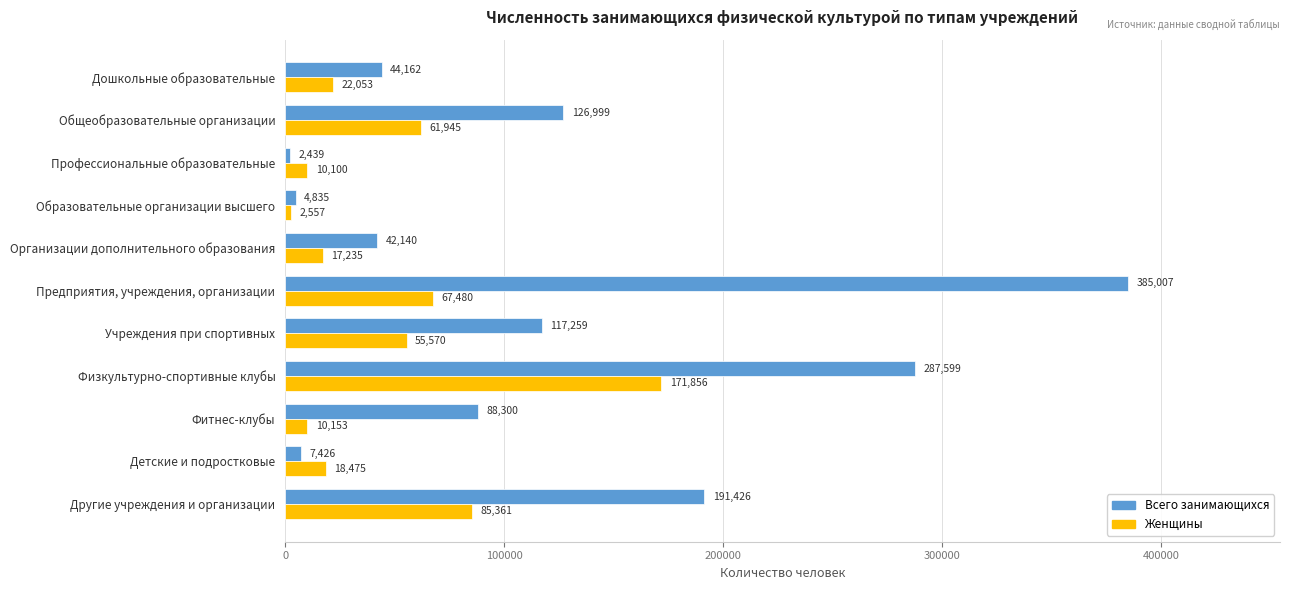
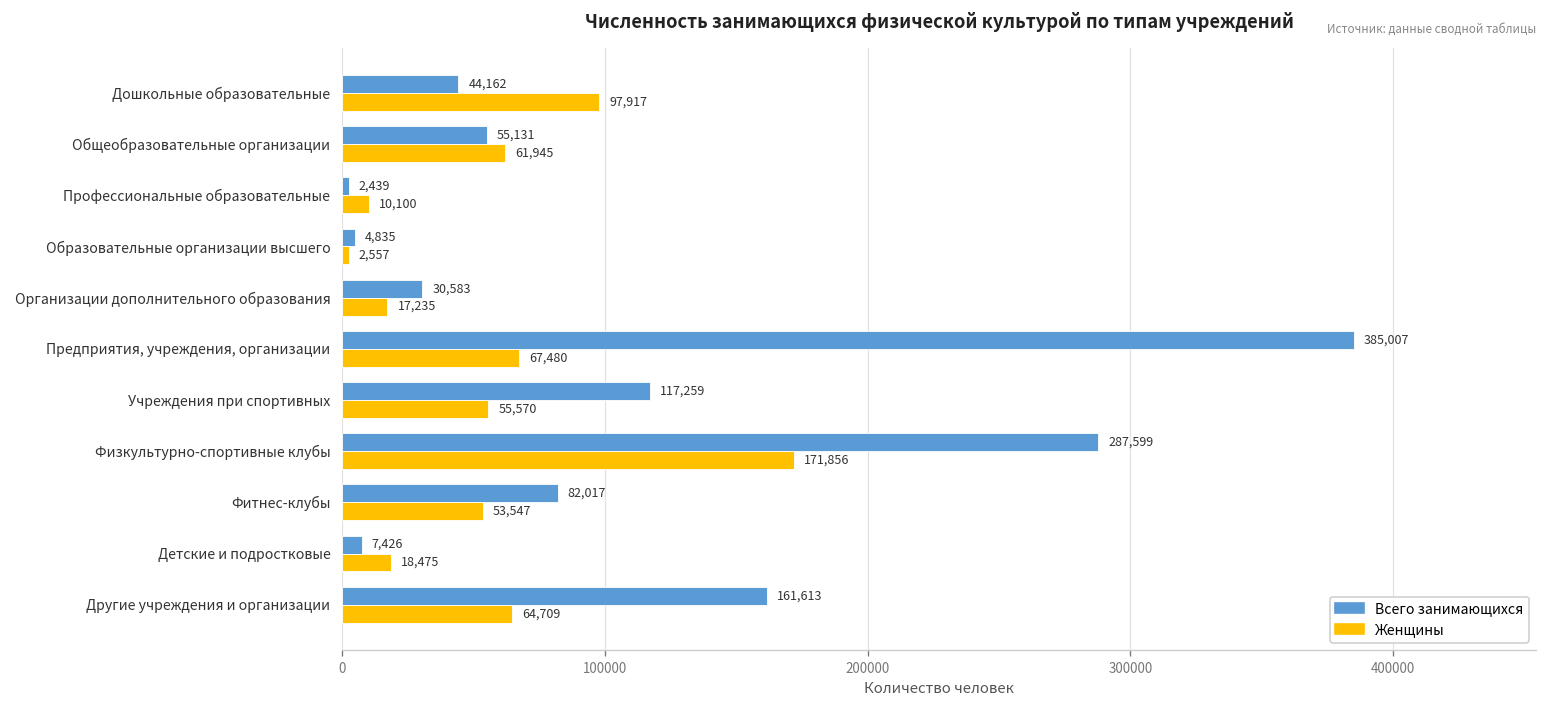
  {
    "Всего занимающихся": {
      "Дошкольные образовательные": "44,162",
-     "Общеобразовательные организации": "126,999",
+     "Общеобразовательные организации": "55,131",
      "Профессиональные образовательные": "2,439",
      "Образовательные организации высшего": "4,835",
-     "Организации дополнительного образования": "42,140",
+     "Организации дополнительного образования": "30,583",
      "Предприятия, учреждения, организации": "385,007",
      "Учреждения при спортивных": "117,259",
      "Физкультурно-спортивные клубы": "287,599",
-     "Фитнес-клубы": "88,300",
+     "Фитнес-клубы": "82,017",
      "Детские и подростковые": "7,426",
-     "Другие учреждения и организации": "191,426"
+     "Другие учреждения и организации": "161,613"
    },
    "Женщины": {
-     "Дошкольные образовательные": "22,053",
+     "Дошкольные образовательные": "97,917",
      "Общеобразовательные организации": "61,945",
      "Профессиональные образовательные": "10,100",
      "Образовательные организации высшего": "2,557",
      "Организации дополнительного образования": "17,235",
      "Предприятия, учреждения, организации": "67,480",
      "Учреждения при спортивных": "55,570",
      "Физкультурно-спортивные клубы": "171,856",
-     "Фитнес-клубы": "10,153",
+     "Фитнес-клубы": "53,547",
      "Детские и подростковые": "18,475",
-     "Другие учреждения и организации": "85,361"
+     "Другие учреждения и организации": "64,709"
    }
  }
